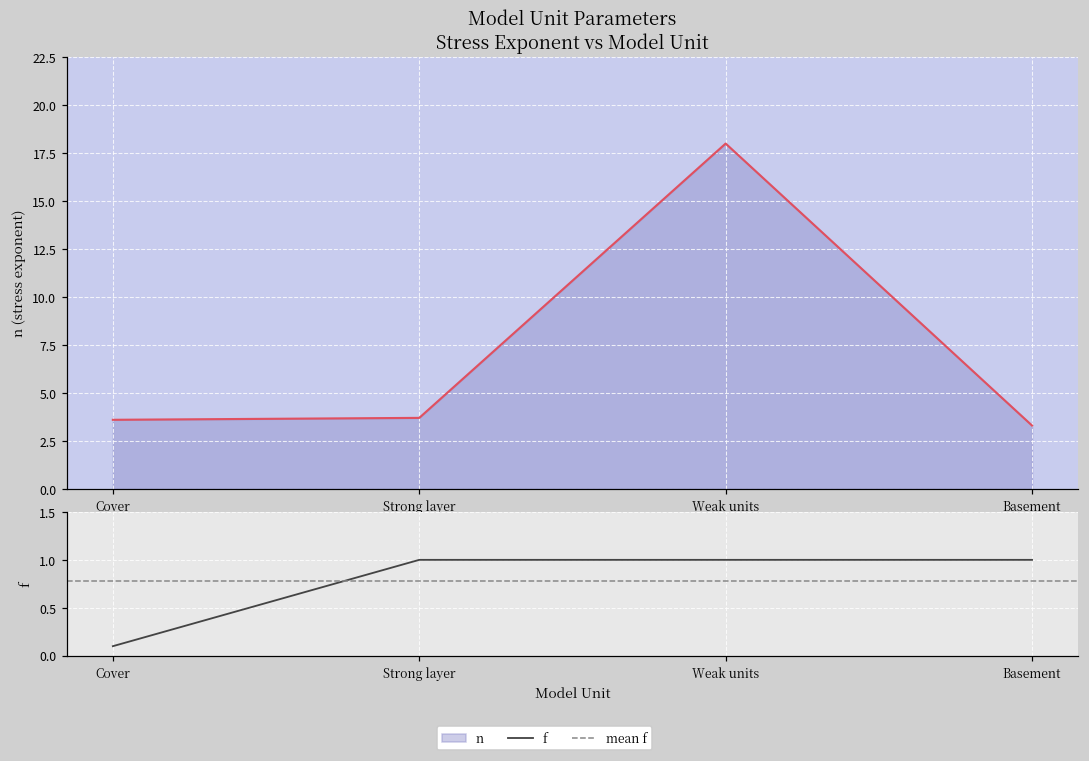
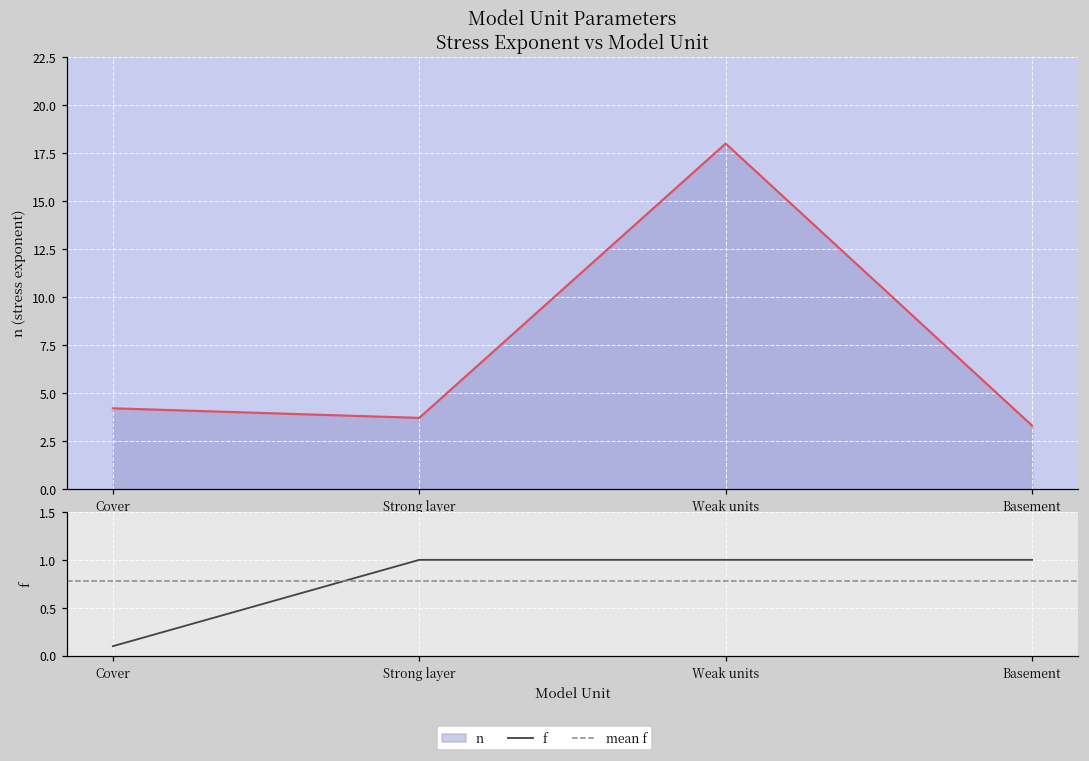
  {
    "Model Unit Parameters Stress Exponent vs Model Unit": {
-     "Cover": 3.6,
+     "Cover": 4.2,
      "Strong layer": 3.7,
      "Weak units": 18.0,
      "Basement": 3.3
    }
  }
